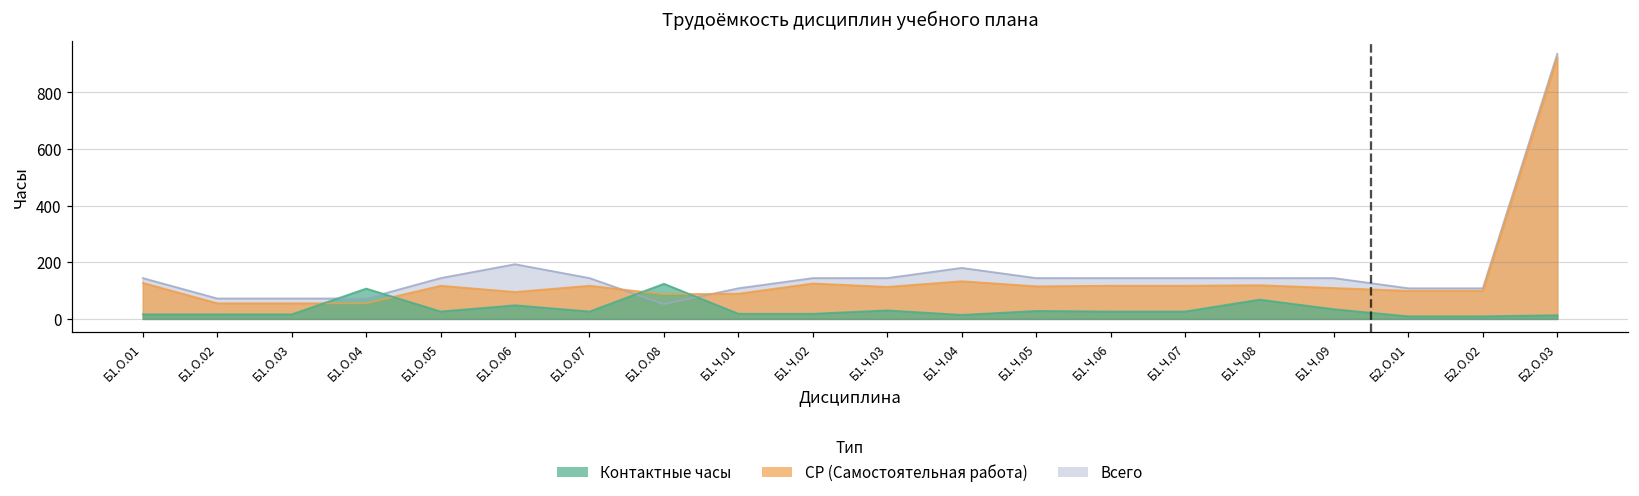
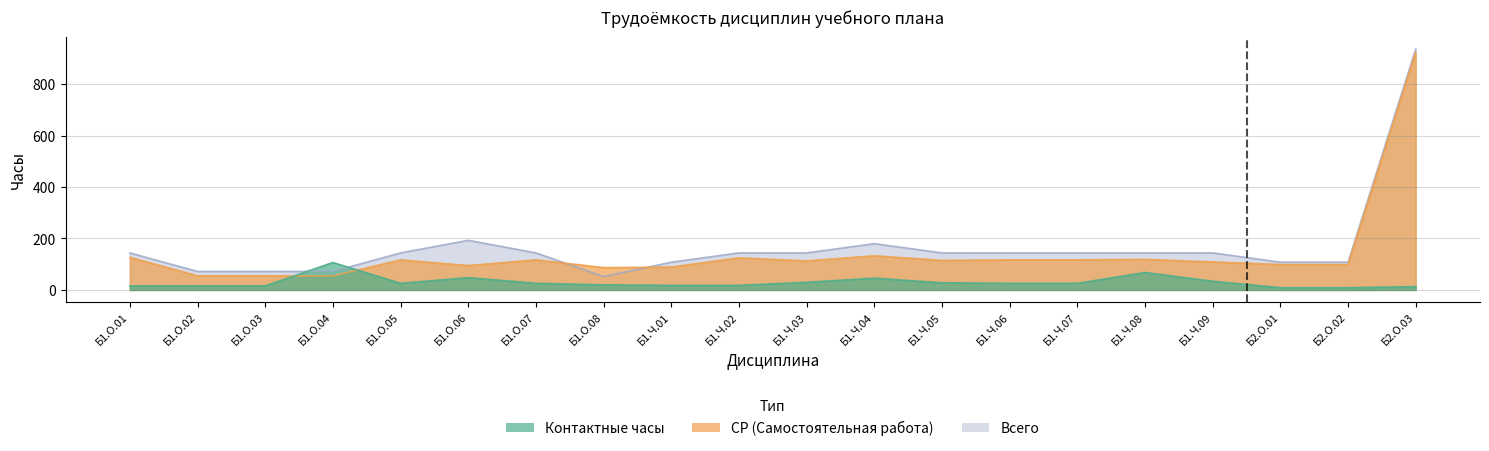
  {
    "Всего": {
      "Б1.О.01": 140,
      "Б1.О.02": 70,
      "Б1.О.03": 70,
      "Б1.О.04": 70,
      "Б1.О.05": 140,
      "Б1.О.06": 190,
      "Б1.О.07": 140,
      "Б1.О.08": 50,
      "Б1.Ч.01": 110,
      "Б1.Ч.02": 140,
      "Б1.Ч.03": 140,
      "Б1.Ч.04": 180,
      "Б1.Ч.05": 140,
      "Б1.Ч.06": 140,
      "Б1.Ч.07": 140,
      "Б1.Ч.08": 140,
      "Б1.Ч.09": 140,
      "Б2.О.03": 940
    },
    "Контактные часы": {
      "Б1.О.01": 20,
      "Б1.О.02": 20,
      "Б1.О.03": 20,
      "Б1.О.04": 110,
      "Б1.О.05": 30,
      "Б1.О.06": 50,
      "Б1.О.07": 30,
-     "Б1.О.08": 120,
+     "Б1.О.08": 20,
      "Б1.Ч.01": 20,
      "Б1.Ч.02": 20,
      "Б1.Ч.03": 30,
-     "Б1.Ч.04": 10,
+     "Б1.Ч.04": 50,
      "Б1.Ч.05": 30,
      "Б1.Ч.06": 30,
      "Б1.Ч.07": 30,
      "Б1.Ч.08": 70,
      "Б1.Ч.09": 30,
      "Б2.О.01": 10,
      "Б2.О.02": 10,
      "Б2.О.03": 10
    }
  }
